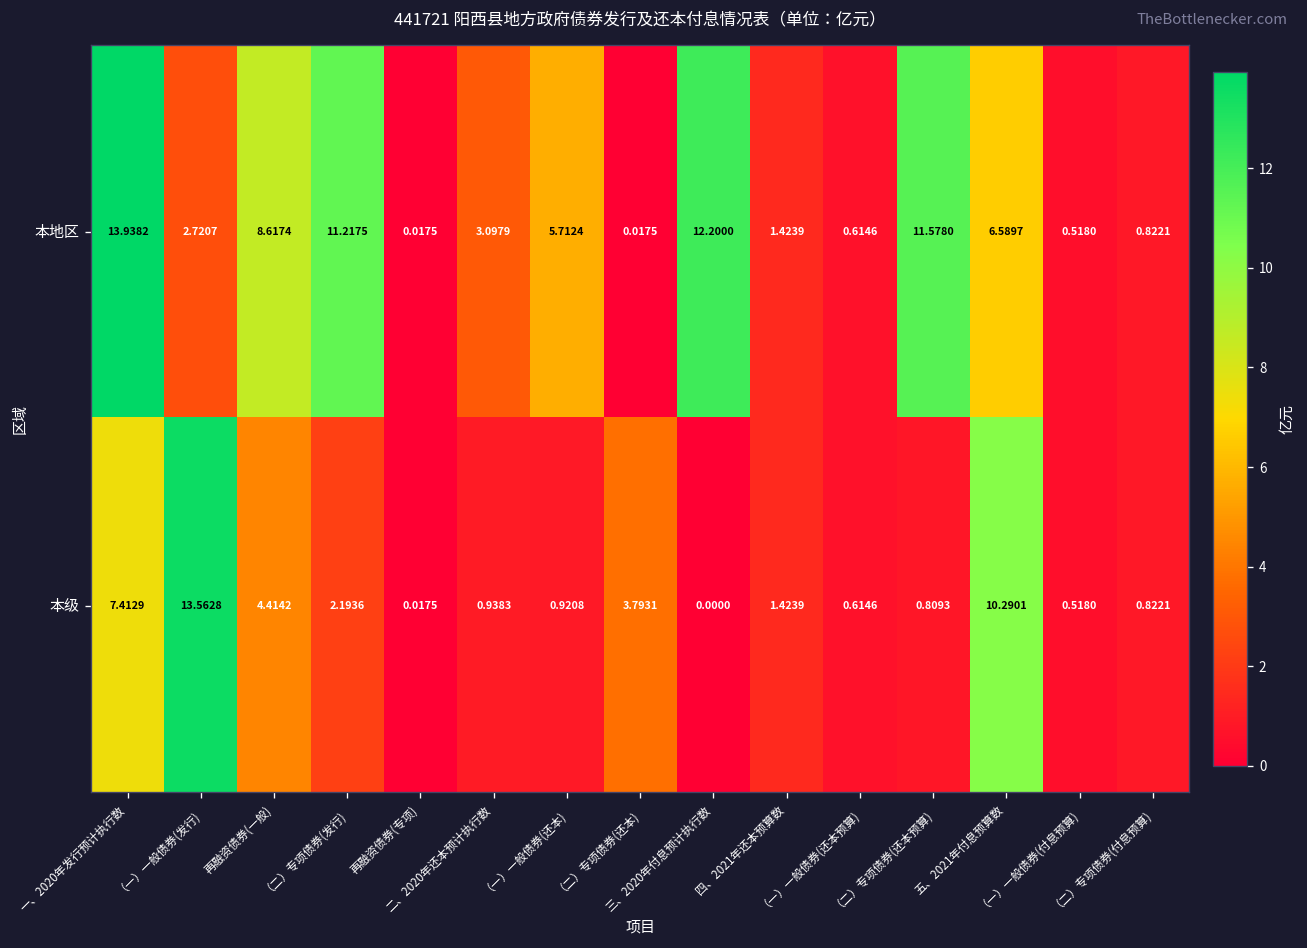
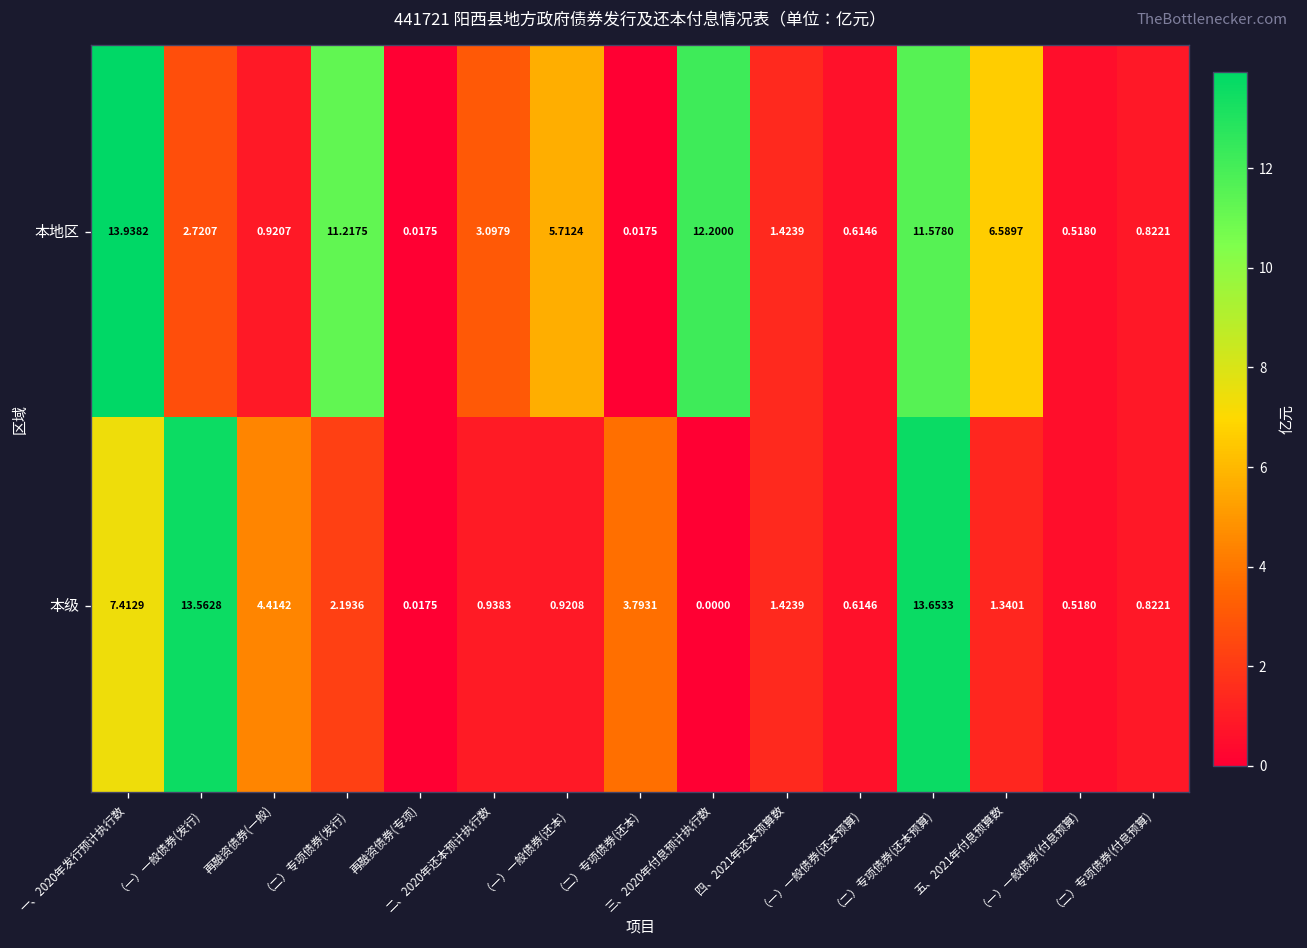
  {
    "本地区": {
      "一、2020年发行预计执行数": 13.9382,
      "（一）一般债券(发行)": 2.7207,
-     "再融资债券(一般)": 8.6174,
+     "再融资债券(一般)": 0.9207,
      "（二）专项债券(发行)": 11.2175,
      "再融资债券(专项)": 0.0175,
      "二、2020年还本预计执行数": 3.0979,
      "（一）一般债券(还本)": 5.7124,
      "（二）专项债券(还本)": 0.0175,
      "三、2020年付息预计执行数": 12.2000,
      "四、2021年还本预算数": 1.4239,
      "（一）一般债券(还本预算)": 0.6146,
      "（二）专项债券(还本预算)": 11.5780,
      "五、2021年付息预算数": 6.5897,
      "（一）一般债券(付息预算)": 0.5180,
      "（二）专项债券(付息预算)": 0.8221
    },
    "本级": {
      "一、2020年发行预计执行数": 7.4129,
      "（一）一般债券(发行)": 13.5628,
      "再融资债券(一般)": 4.4142,
      "（二）专项债券(发行)": 2.1936,
      "再融资债券(专项)": 0.0175,
      "二、2020年还本预计执行数": 0.9383,
      "（一）一般债券(还本)": 0.9208,
      "（二）专项债券(还本)": 3.7931,
      "三、2020年付息预计执行数": 0.0000,
      "四、2021年还本预算数": 1.4239,
      "（一）一般债券(还本预算)": 0.6146,
-     "（二）专项债券(还本预算)": 0.8093,
-     "五、2021年付息预算数": 10.2901,
+     "（二）专项债券(还本预算)": 13.6533,
+     "五、2021年付息预算数": 1.3401,
      "（一）一般债券(付息预算)": 0.5180,
      "（二）专项债券(付息预算)": 0.8221
    }
  }
